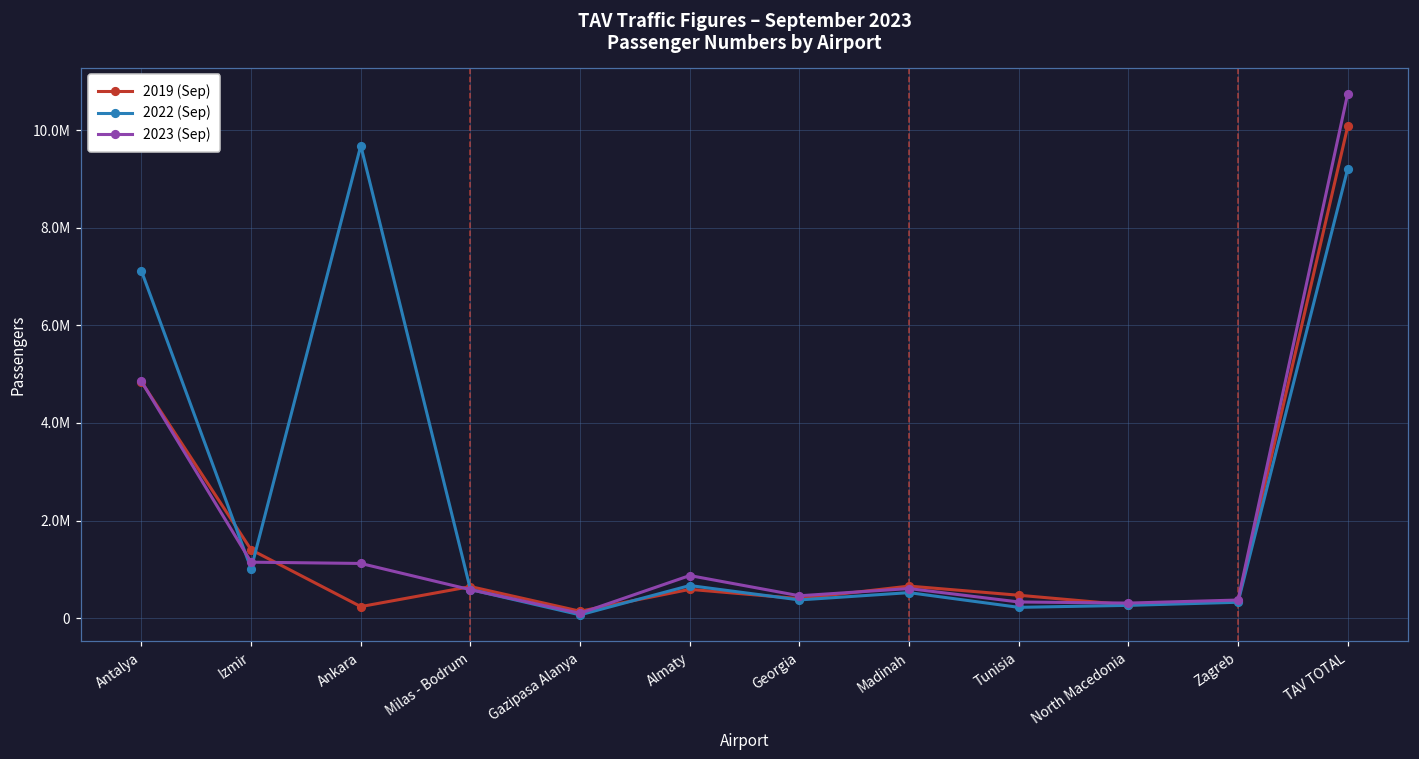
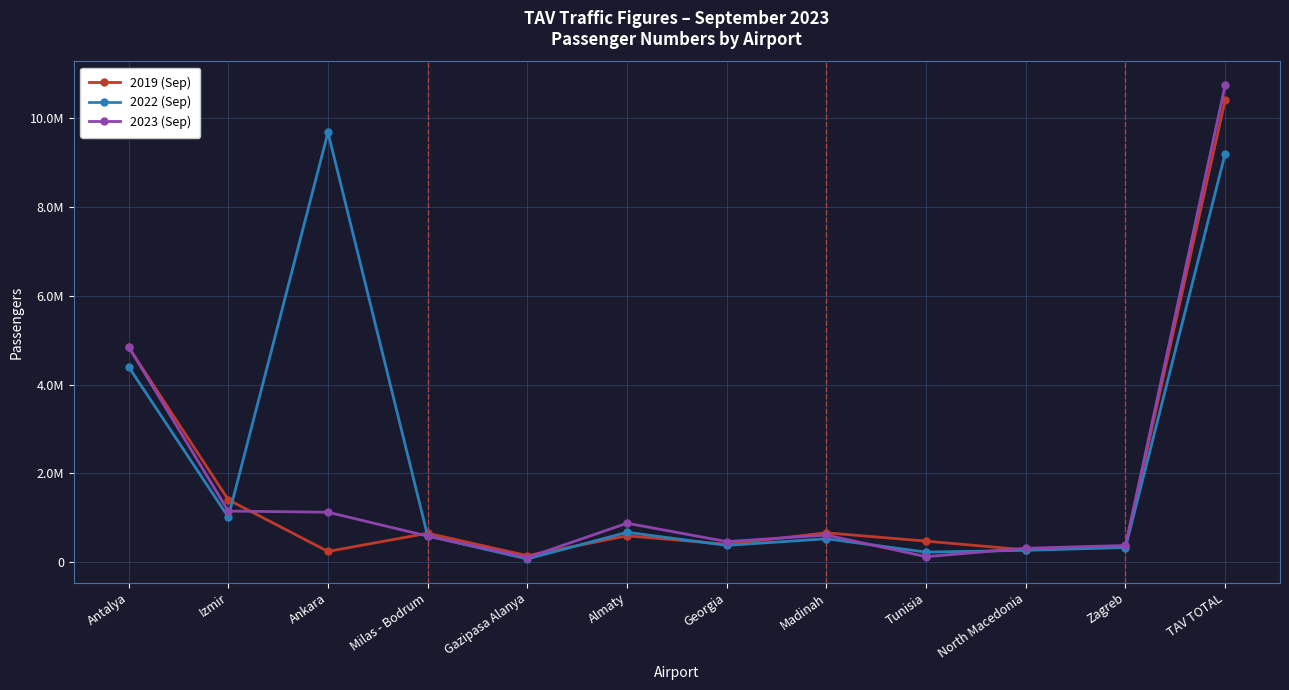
  {
    "2019 (Sep)": {
      "Izmir": 1400000,
      "Ankara": 200000,
      "Milas - Bodrum": 600000,
      "Almaty": 600000,
      "Tunisia": 500000,
-     "TAV TOTAL": 10100000
+     "TAV TOTAL": 10400000
    },
    "2022 (Sep)": {
-     "Antalya": 7100000,
+     "Antalya": 4400000,
      "Izmir": 1000000,
      "Ankara": 9700000,
      "Almaty": 700000,
      "Madinah": 500000,
      "Tunisia": 200000,
      "TAV TOTAL": 9200000
    },
    "2023 (Sep)": {
      "Izmir": 1100000,
      "Ankara": 1100000,
      "Almaty": 900000,
      "Georgia": 500000,
-     "Tunisia": 300000,
+     "Tunisia": 100000,
      "TAV TOTAL": 10700000
    }
  }
